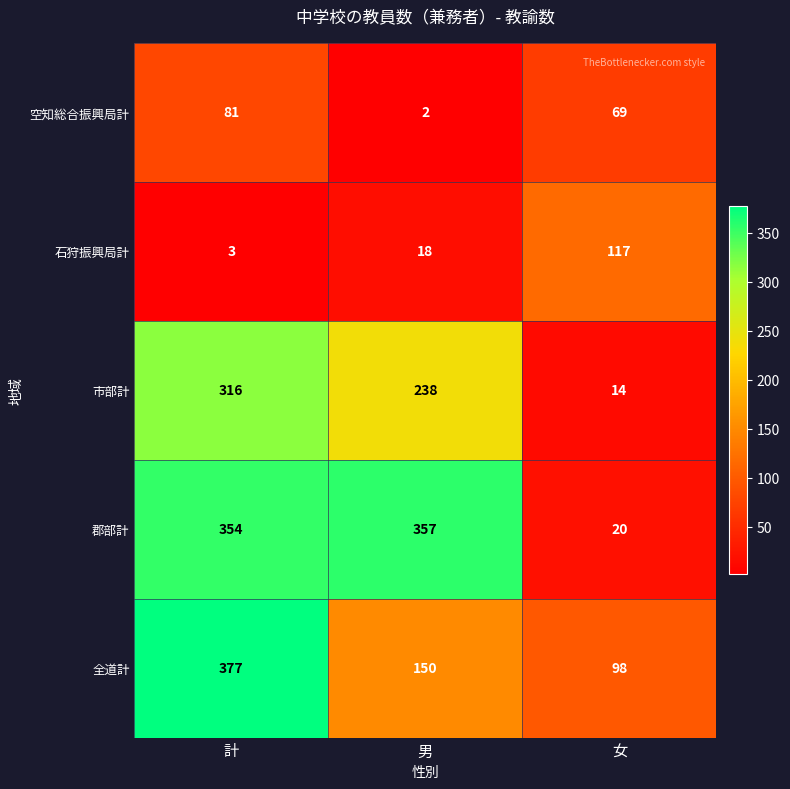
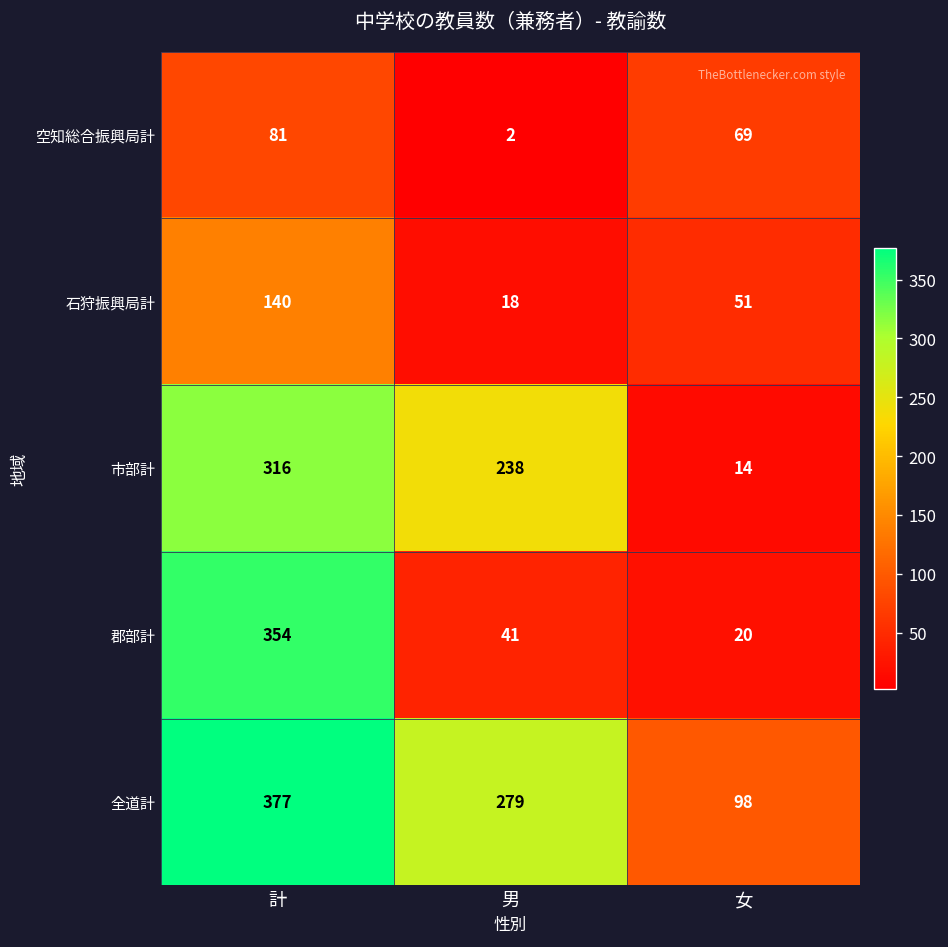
  {
    "空知総合振興局計": {
      "計": 81,
      "男": 2
    },
    "石狩振興局計": {
-     "計": 3,
+     "計": 140,
      "男": 18,
-     "女": 117
+     "女": 51
    },
    "市部計": {
      "計": 316,
      "男": 238,
      "女": 14
    },
    "郡部計": {
      "計": 354,
-     "男": 357,
+     "男": 41,
      "女": 20
    },
    "全道計": {
      "計": 377,
-     "男": 150,
+     "男": 279,
      "女": 98
    }
  }
